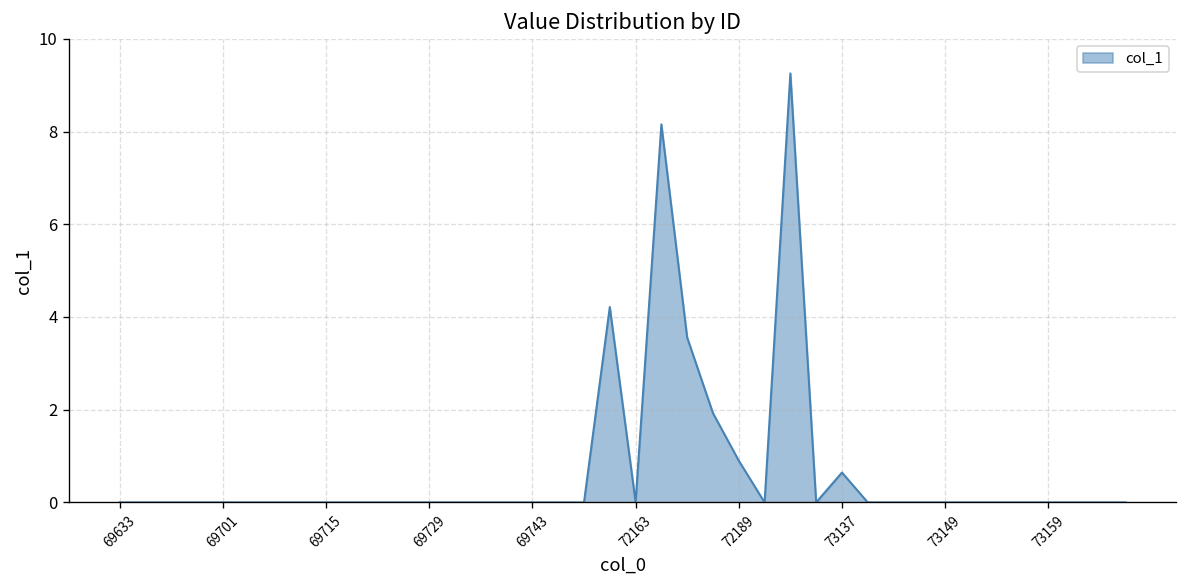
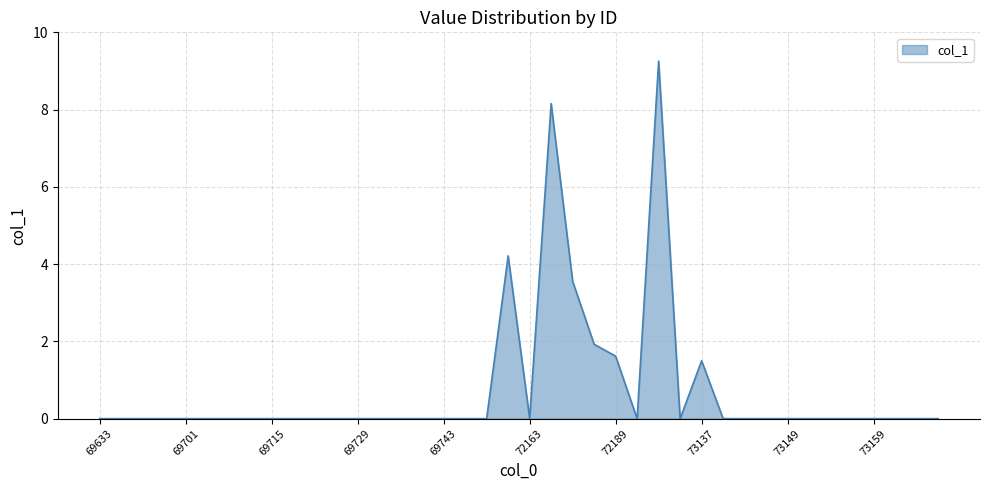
  {
    "69633": 0.0,
    "69701": 0.0,
    "69715": 0.0,
    "69729": 0.0,
    "69743": 0.0,
    "72163": 0.0,
-   "72189": 0.9,
-   "73137": 0.6,
+   "72189": 1.6,
+   "73137": 1.5,
    "73149": 0.0,
    "73159": 0.0
  }
